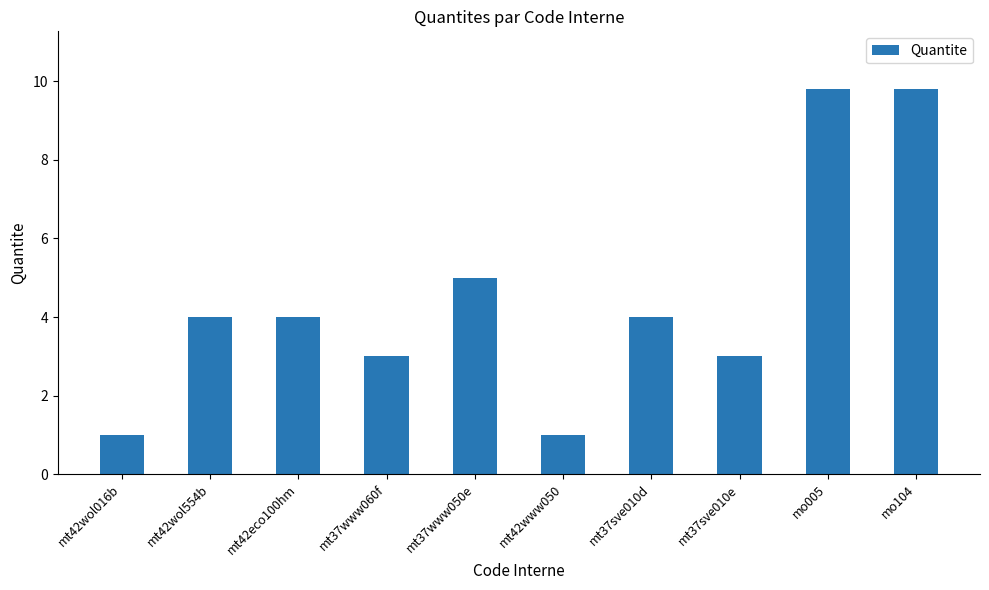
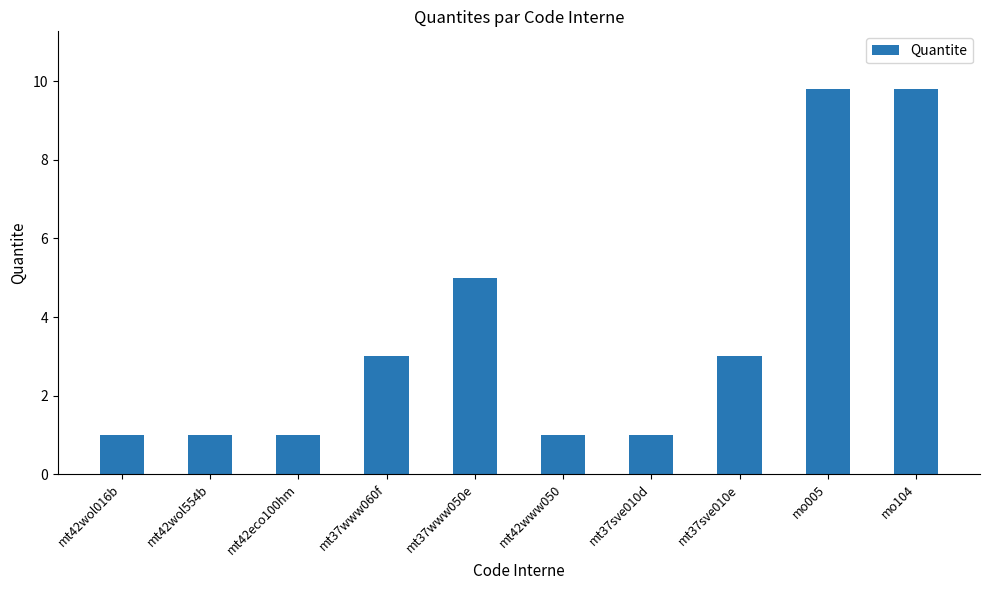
  {
    "mt42wol016b": 1,
-   "mt42wol554b": 4,
-   "mt42eco100hm": 4,
+   "mt42wol554b": 1,
+   "mt42eco100hm": 1,
    "mt37www060f": 3,
    "mt37www050e": 5,
    "mt42www050": 1,
-   "mt37sve010d": 4,
+   "mt37sve010d": 1,
    "mt37sve010e": 3,
    "mo005": 9.8,
    "mo104": 9.8
  }
